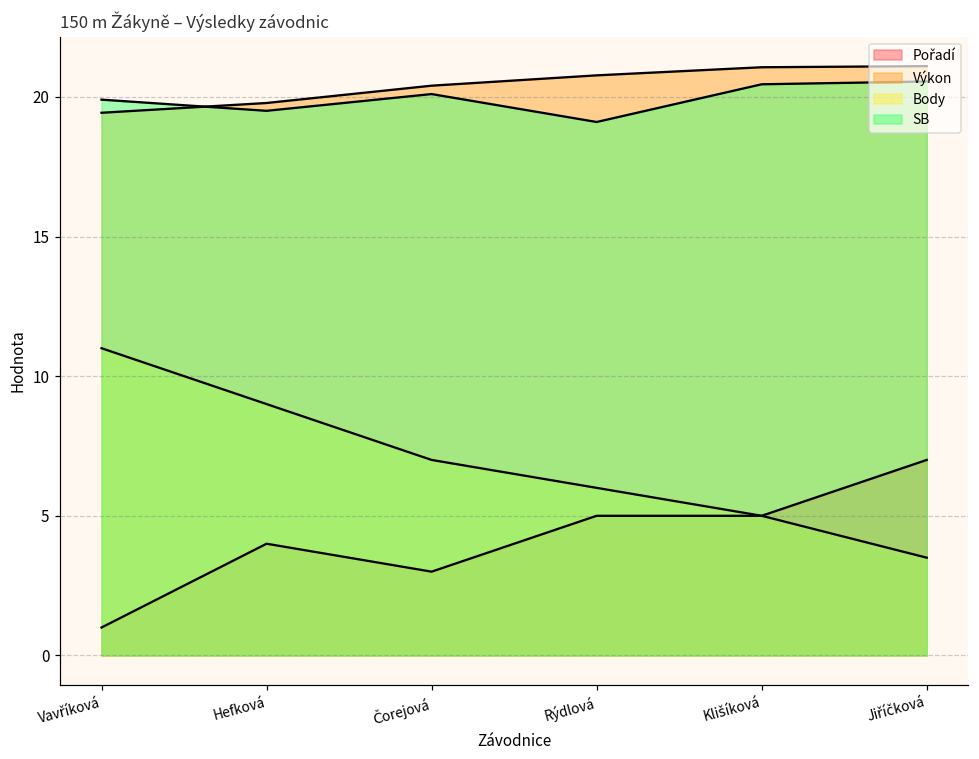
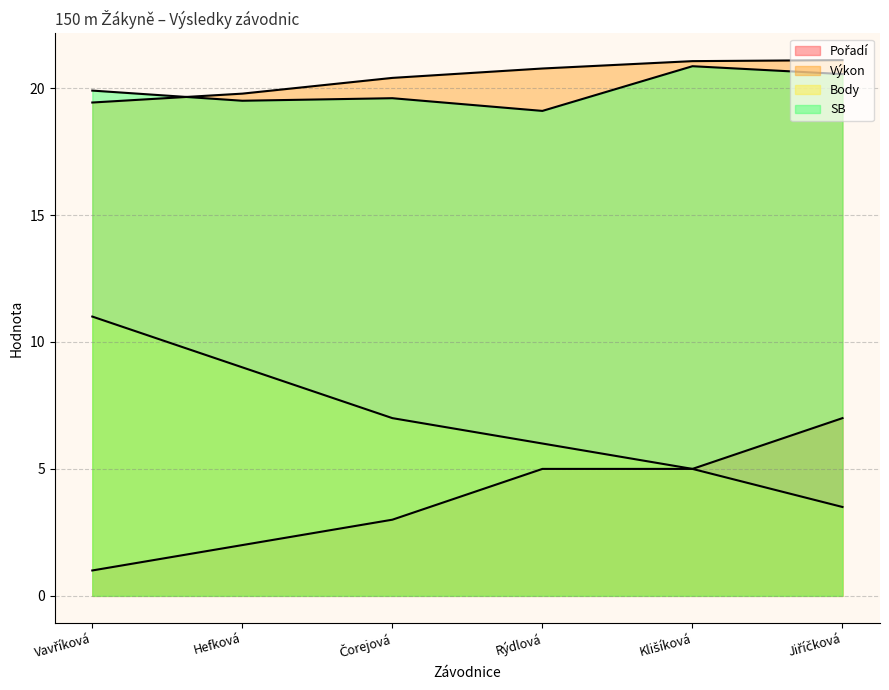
  {
    "Pořadí": {
      "Vavříková": 1,
-     "Hefková": 4,
+     "Hefková": 2,
      "Čorejová": 3,
      "Rýdlová": 5,
      "Jiříčková": 7
    },
    "SB": {
      "Vavříková": 19.9,
      "Hefková": 19.5,
-     "Čorejová": 20.1,
+     "Čorejová": 19.6,
      "Rýdlová": 19.1,
-     "Klišíková": 20.5
+     "Klišíková": 20.9
    }
  }
